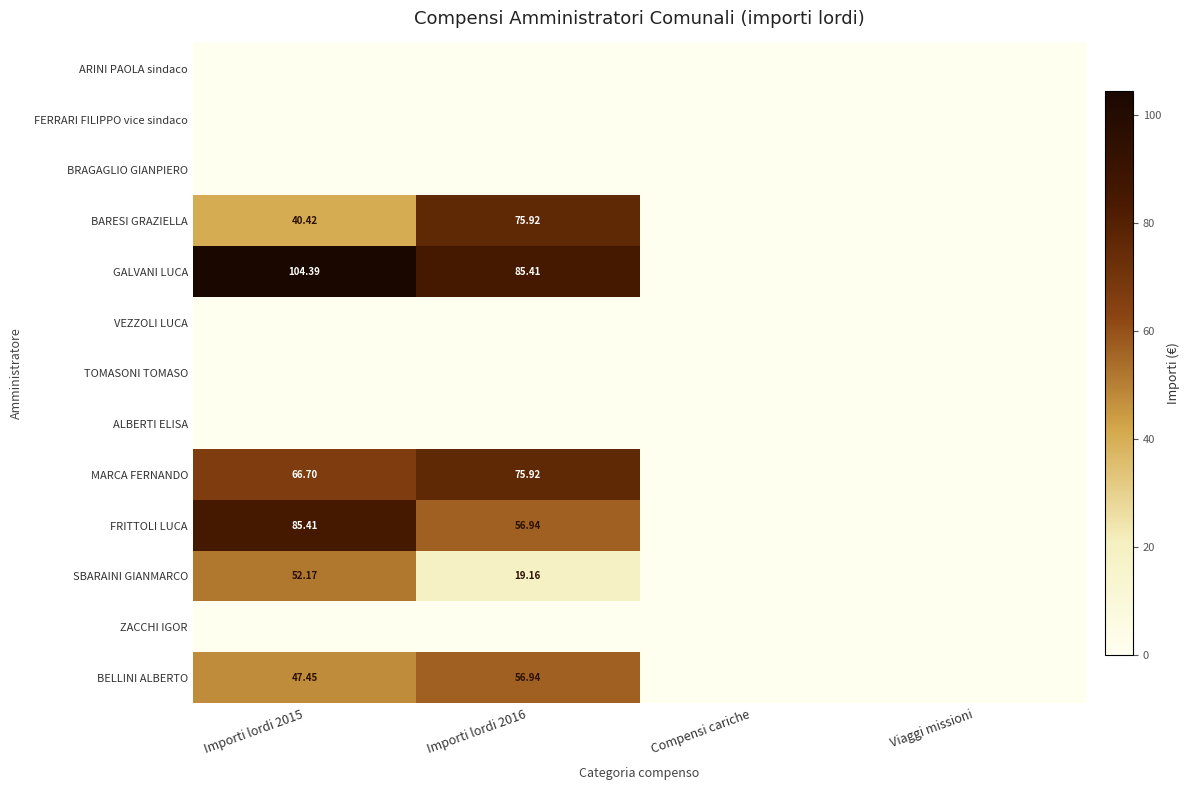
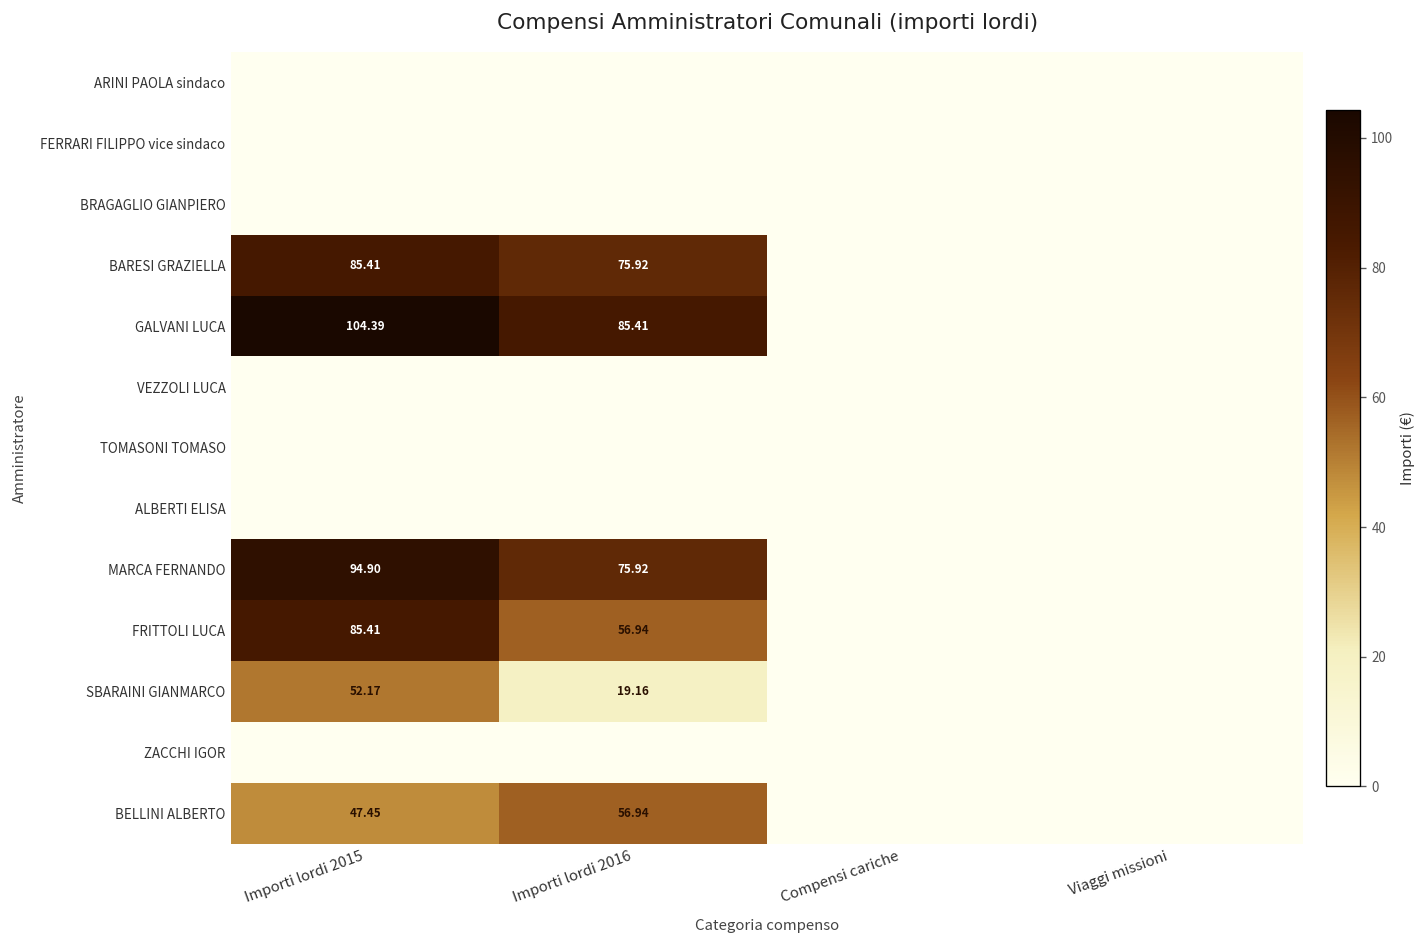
  {
    "BARESI GRAZIELLA": {
-     "Importi lordi 2015": 40.42,
+     "Importi lordi 2015": 85.41,
      "Importi lordi 2016": 75.92
    },
    "GALVANI LUCA": {
      "Importi lordi 2015": 104.39,
      "Importi lordi 2016": 85.41
    },
    "MARCA FERNANDO": {
-     "Importi lordi 2015": 66.70,
+     "Importi lordi 2015": 94.90,
      "Importi lordi 2016": 75.92
    },
    "FRITTOLI LUCA": {
      "Importi lordi 2015": 85.41,
      "Importi lordi 2016": 56.94
    },
    "SBARAINI GIANMARCO": {
      "Importi lordi 2015": 52.17,
      "Importi lordi 2016": 19.16
    },
    "BELLINI ALBERTO": {
      "Importi lordi 2015": 47.45,
      "Importi lordi 2016": 56.94
    }
  }
